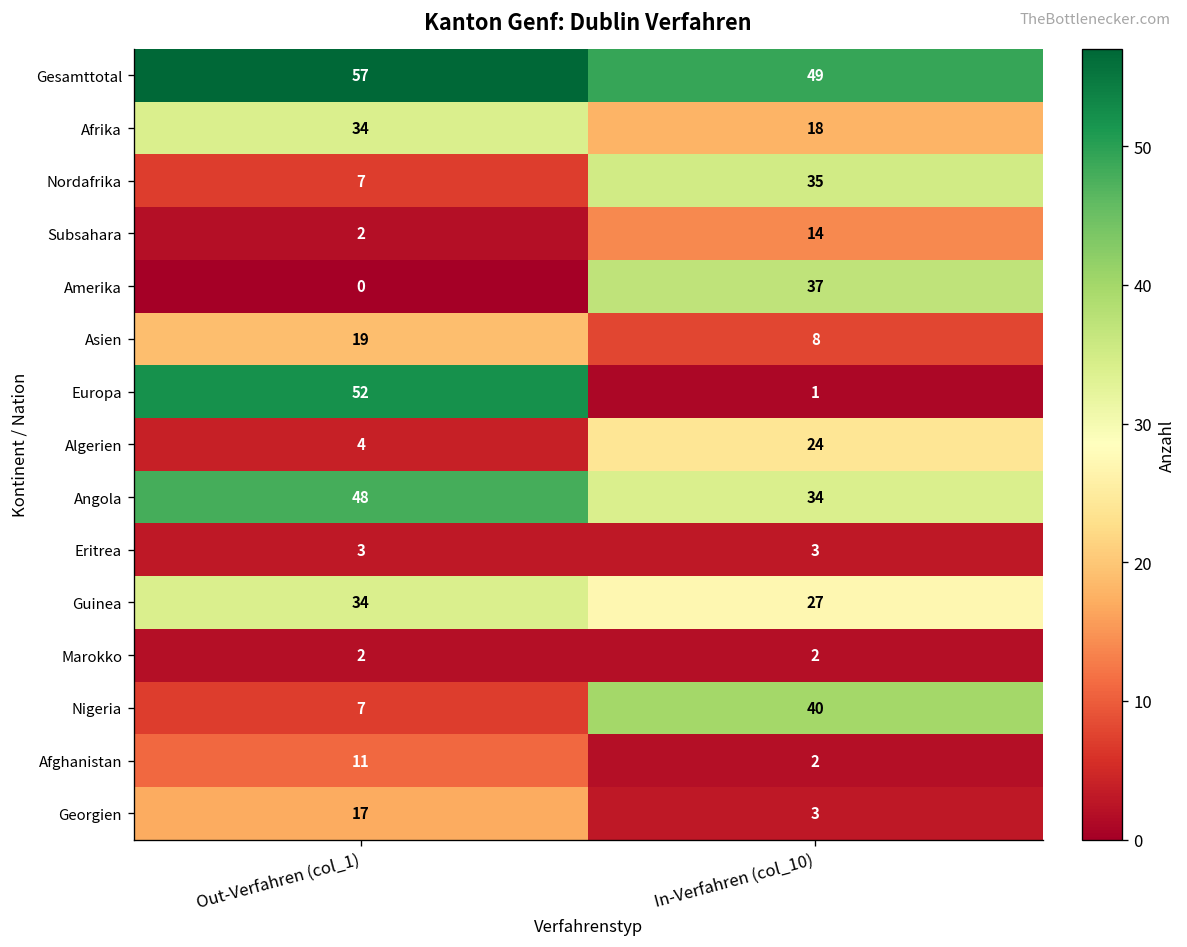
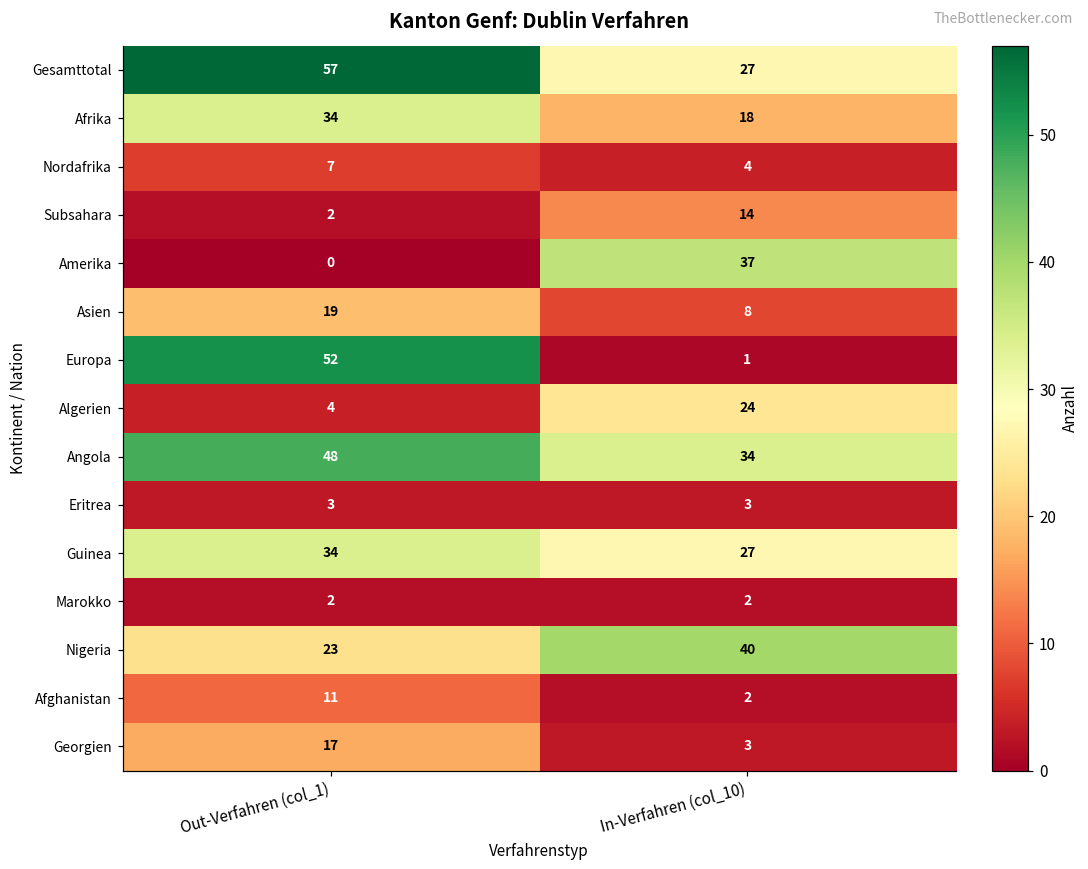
  {
    "Gesamttotal": {
      "Out-Verfahren (col_1)": 57,
-     "In-Verfahren (col_10)": 49
+     "In-Verfahren (col_10)": 27
    },
    "Afrika": {
      "Out-Verfahren (col_1)": 34,
      "In-Verfahren (col_10)": 18
    },
    "Nordafrika": {
      "Out-Verfahren (col_1)": 7,
-     "In-Verfahren (col_10)": 35
+     "In-Verfahren (col_10)": 4
    },
    "Subsahara": {
      "Out-Verfahren (col_1)": 2,
      "In-Verfahren (col_10)": 14
    },
    "Amerika": {
      "Out-Verfahren (col_1)": 0,
      "In-Verfahren (col_10)": 37
    },
    "Asien": {
      "Out-Verfahren (col_1)": 19,
      "In-Verfahren (col_10)": 8
    },
    "Europa": {
      "Out-Verfahren (col_1)": 52,
      "In-Verfahren (col_10)": 1
    },
    "Algerien": {
      "Out-Verfahren (col_1)": 4,
      "In-Verfahren (col_10)": 24
    },
    "Angola": {
      "Out-Verfahren (col_1)": 48,
      "In-Verfahren (col_10)": 34
    },
    "Eritrea": {
      "Out-Verfahren (col_1)": 3,
      "In-Verfahren (col_10)": 3
    },
    "Guinea": {
      "Out-Verfahren (col_1)": 34,
      "In-Verfahren (col_10)": 27
    },
    "Marokko": {
      "Out-Verfahren (col_1)": 2,
      "In-Verfahren (col_10)": 2
    },
    "Nigeria": {
-     "Out-Verfahren (col_1)": 7,
+     "Out-Verfahren (col_1)": 23,
      "In-Verfahren (col_10)": 40
    },
    "Afghanistan": {
      "Out-Verfahren (col_1)": 11,
      "In-Verfahren (col_10)": 2
    },
    "Georgien": {
      "Out-Verfahren (col_1)": 17,
      "In-Verfahren (col_10)": 3
    }
  }
